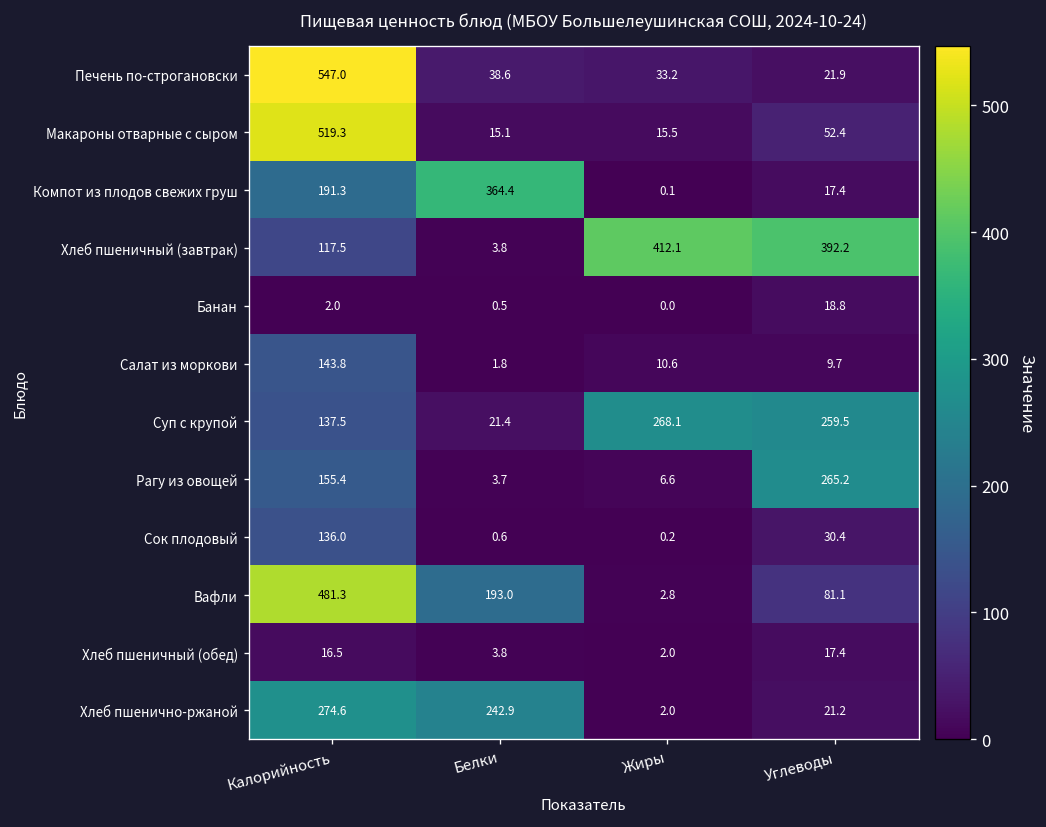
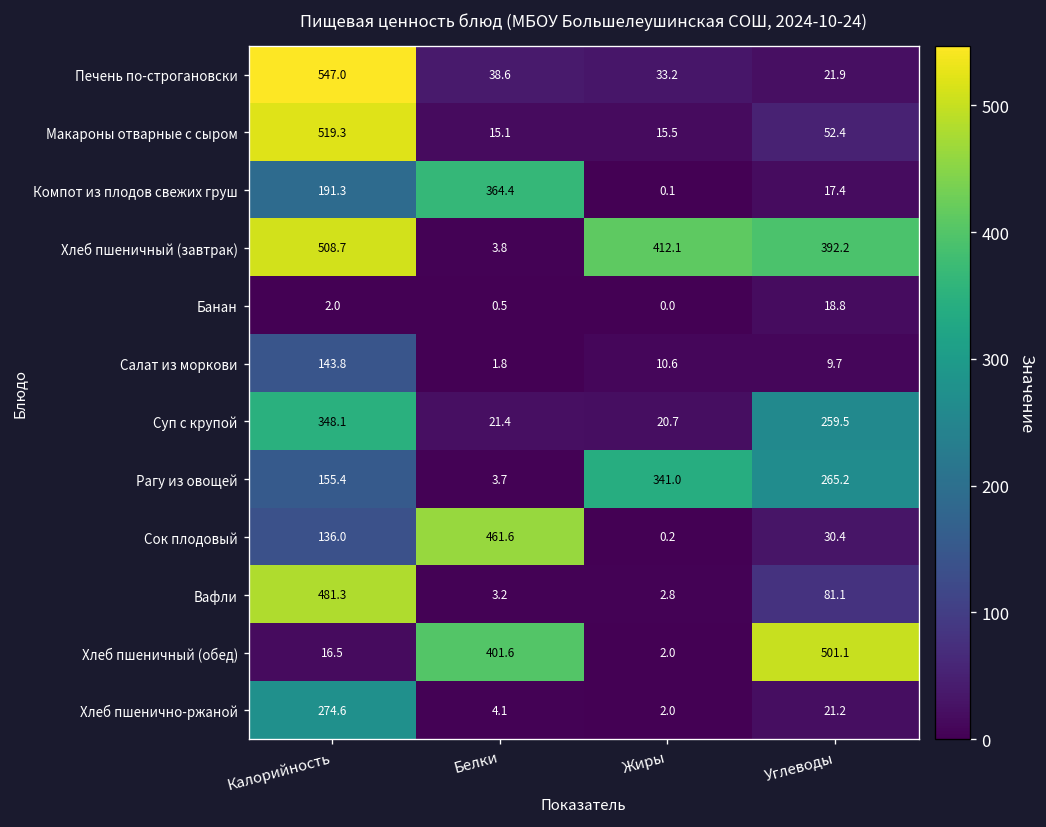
  {
    "Печень по-строгановски": {
      "Калорийность": 547.0,
      "Белки": 38.6,
      "Жиры": 33.2,
      "Углеводы": 21.9
    },
    "Макароны отварные с сыром": {
      "Калорийность": 519.3,
      "Белки": 15.1,
      "Жиры": 15.5,
      "Углеводы": 52.4
    },
    "Компот из плодов свежих груш": {
      "Калорийность": 191.3,
      "Белки": 364.4,
      "Жиры": 0.1,
      "Углеводы": 17.4
    },
    "Хлеб пшеничный (завтрак)": {
-     "Калорийность": 117.5,
+     "Калорийность": 508.7,
      "Белки": 3.8,
      "Жиры": 412.1,
      "Углеводы": 392.2
    },
    "Банан": {
      "Калорийность": 2.0,
      "Белки": 0.5,
      "Жиры": 0.0,
      "Углеводы": 18.8
    },
    "Салат из моркови": {
      "Калорийность": 143.8,
      "Белки": 1.8,
      "Жиры": 10.6,
      "Углеводы": 9.7
    },
    "Суп с крупой": {
-     "Калорийность": 137.5,
+     "Калорийность": 348.1,
      "Белки": 21.4,
-     "Жиры": 268.1,
+     "Жиры": 20.7,
      "Углеводы": 259.5
    },
    "Рагу из овощей": {
      "Калорийность": 155.4,
      "Белки": 3.7,
-     "Жиры": 6.6,
+     "Жиры": 341.0,
      "Углеводы": 265.2
    },
    "Сок плодовый": {
      "Калорийность": 136.0,
-     "Белки": 0.6,
+     "Белки": 461.6,
      "Жиры": 0.2,
      "Углеводы": 30.4
    },
    "Вафли": {
      "Калорийность": 481.3,
-     "Белки": 193.0,
+     "Белки": 3.2,
      "Жиры": 2.8,
      "Углеводы": 81.1
    },
    "Хлеб пшеничный (обед)": {
      "Калорийность": 16.5,
-     "Белки": 3.8,
+     "Белки": 401.6,
      "Жиры": 2.0,
-     "Углеводы": 17.4
+     "Углеводы": 501.1
    },
    "Хлеб пшенично-ржаной": {
      "Калорийность": 274.6,
-     "Белки": 242.9,
+     "Белки": 4.1,
      "Жиры": 2.0,
      "Углеводы": 21.2
    }
  }
